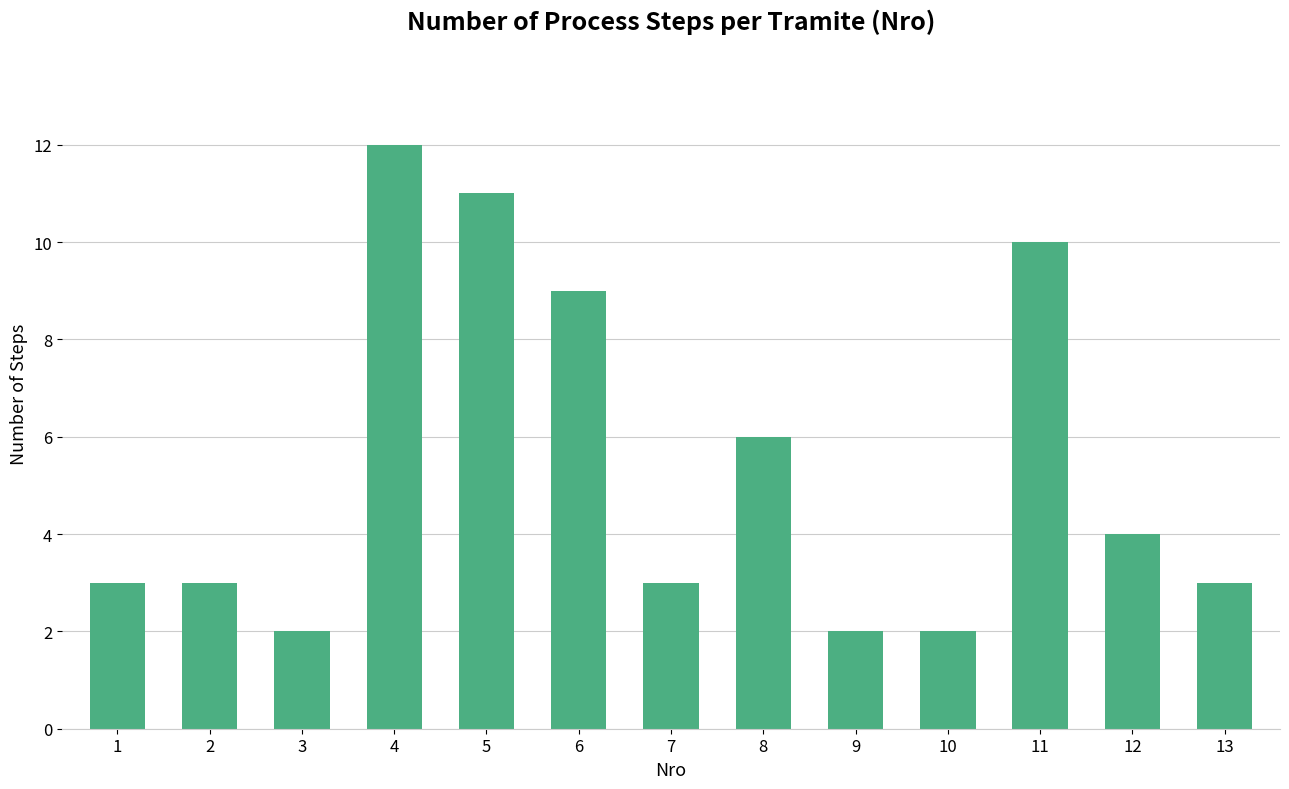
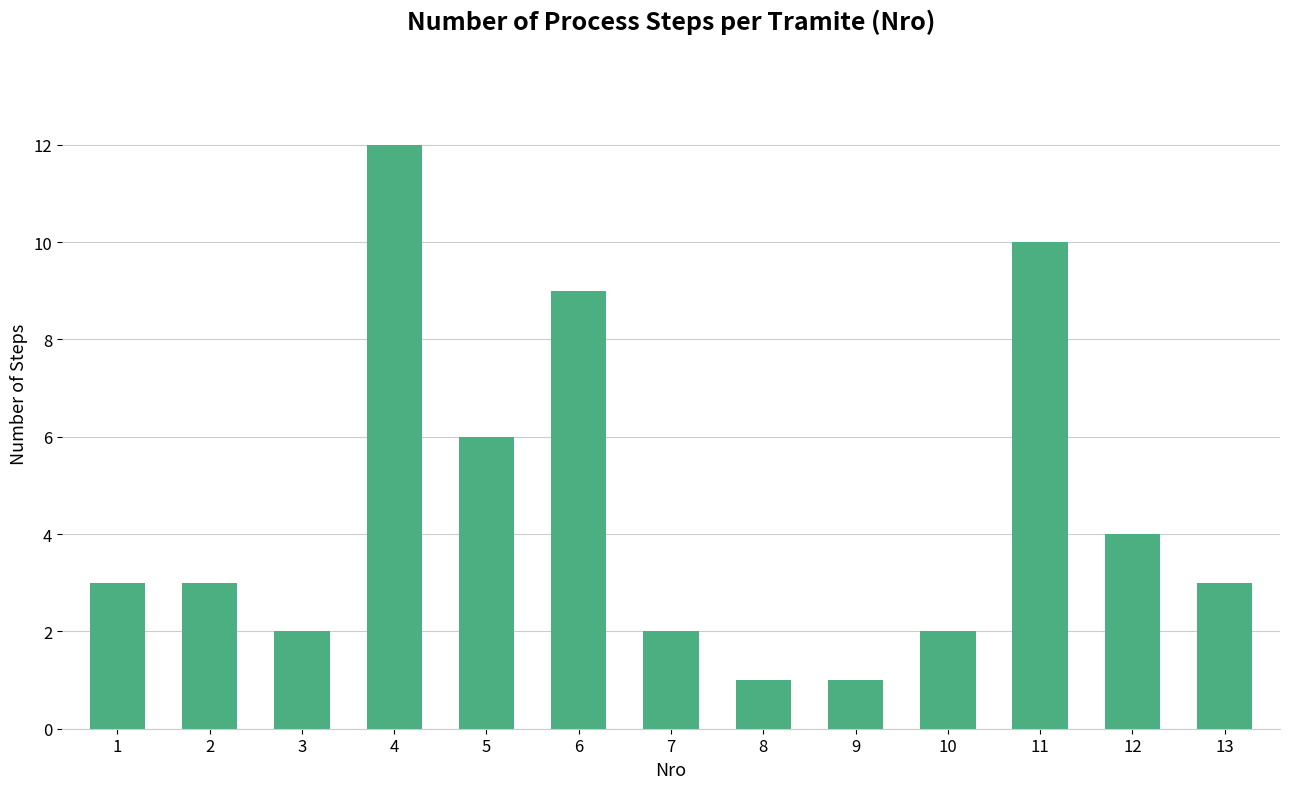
  {
    "1": 3,
    "2": 3,
    "3": 2,
    "4": 12,
-   "5": 11,
+   "5": 6,
    "6": 9,
-   "7": 3,
-   "8": 6,
-   "9": 2,
+   "7": 2,
+   "8": 1,
+   "9": 1,
    "10": 2,
    "11": 10,
    "12": 4,
    "13": 3
  }
